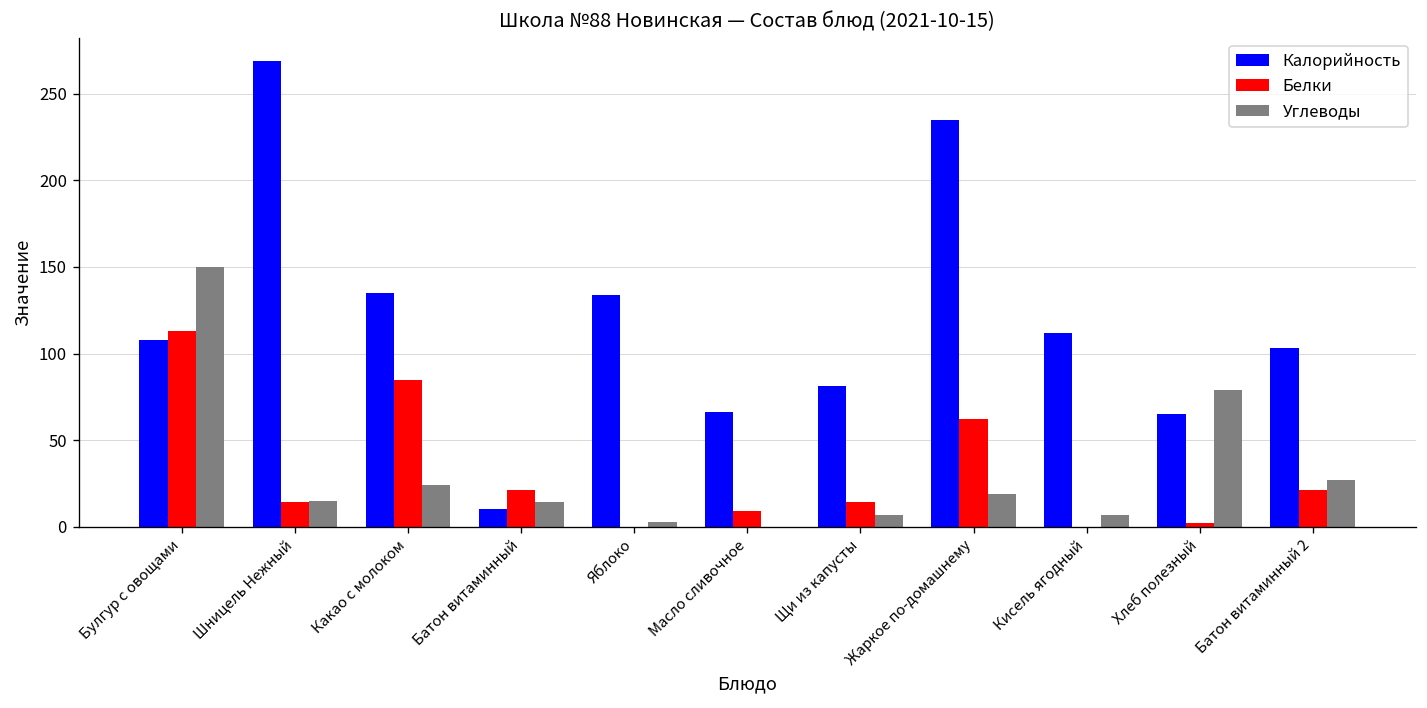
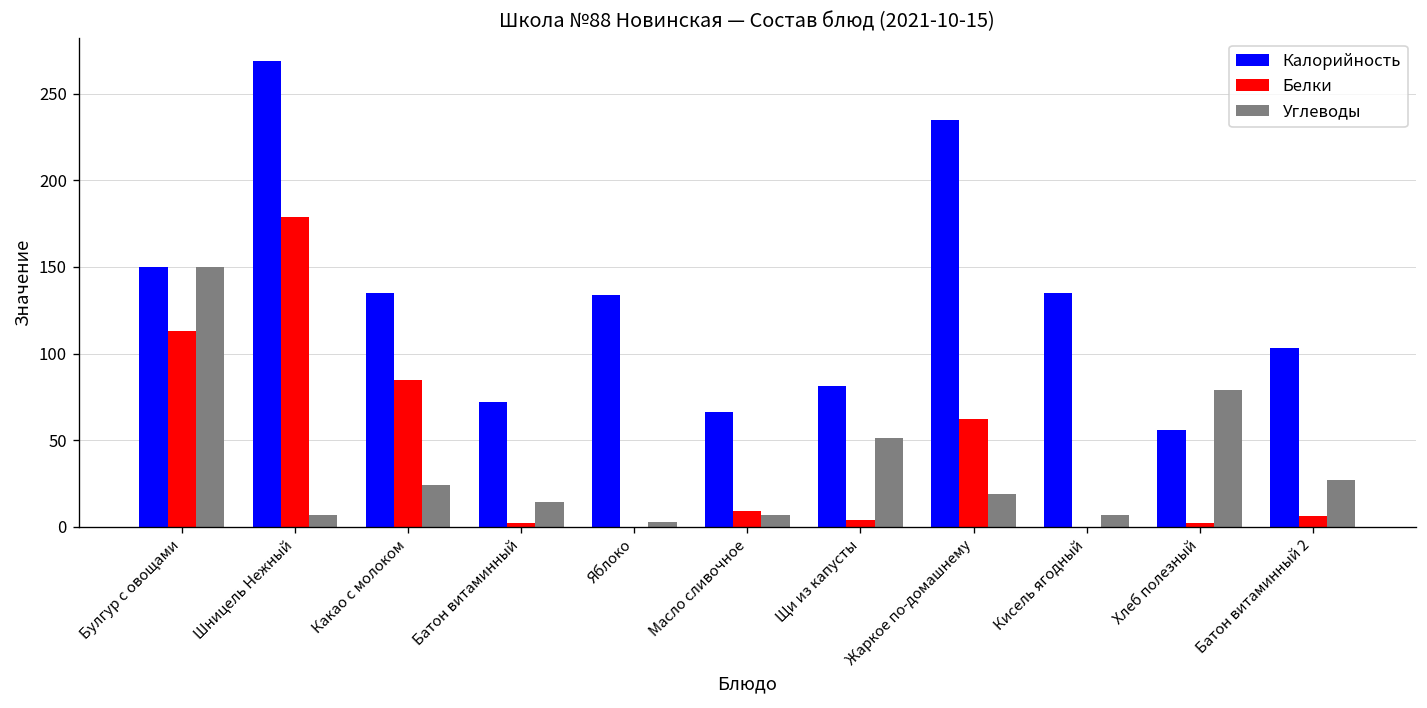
  {
    "Калорийность": {
-     "Булгур с овощами": 108,
+     "Булгур с овощами": 150,
      "Шницель Нежный": 269,
      "Какао с молоком": 135,
-     "Батон витаминный": 10,
+     "Батон витаминный": 72,
      "Яблоко": 134,
      "Масло сливочное": 66,
      "Щи из капусты": 81,
      "Жаркое по-домашнему": 235,
-     "Кисель ягодный": 112,
-     "Хлеб полезный": 65,
+     "Кисель ягодный": 135,
+     "Хлеб полезный": 56,
      "Батон витаминный 2": 103
    },
    "Белки": {
      "Булгур с овощами": 113,
-     "Шницель Нежный": 14,
+     "Шницель Нежный": 179,
      "Какао с молоком": 85,
-     "Батон витаминный": 21,
+     "Батон витаминный": 2,
      "Яблоко": 0,
      "Масло сливочное": 9,
-     "Щи из капусты": 14,
+     "Щи из капусты": 4,
      "Жаркое по-домашнему": 62,
      "Кисель ягодный": 0,
      "Хлеб полезный": 2,
-     "Батон витаминный 2": 21
+     "Батон витаминный 2": 6
    },
    "Углеводы": {
      "Булгур с овощами": 150,
-     "Шницель Нежный": 15,
+     "Шницель Нежный": 7,
      "Какао с молоком": 24,
      "Батон витаминный": 14,
      "Яблоко": 3,
-     "Масло сливочное": 0,
-     "Щи из капусты": 7,
+     "Масло сливочное": 7,
+     "Щи из капусты": 51,
      "Жаркое по-домашнему": 19,
      "Кисель ягодный": 7,
      "Хлеб полезный": 79,
      "Батон витаминный 2": 27
    }
  }
